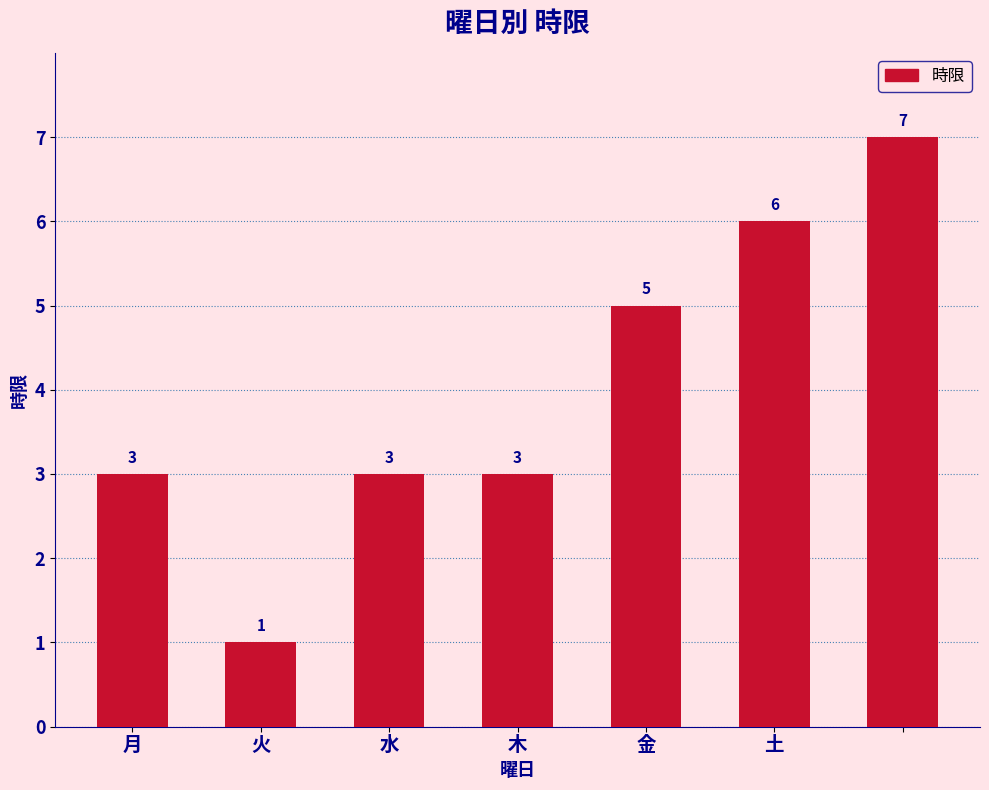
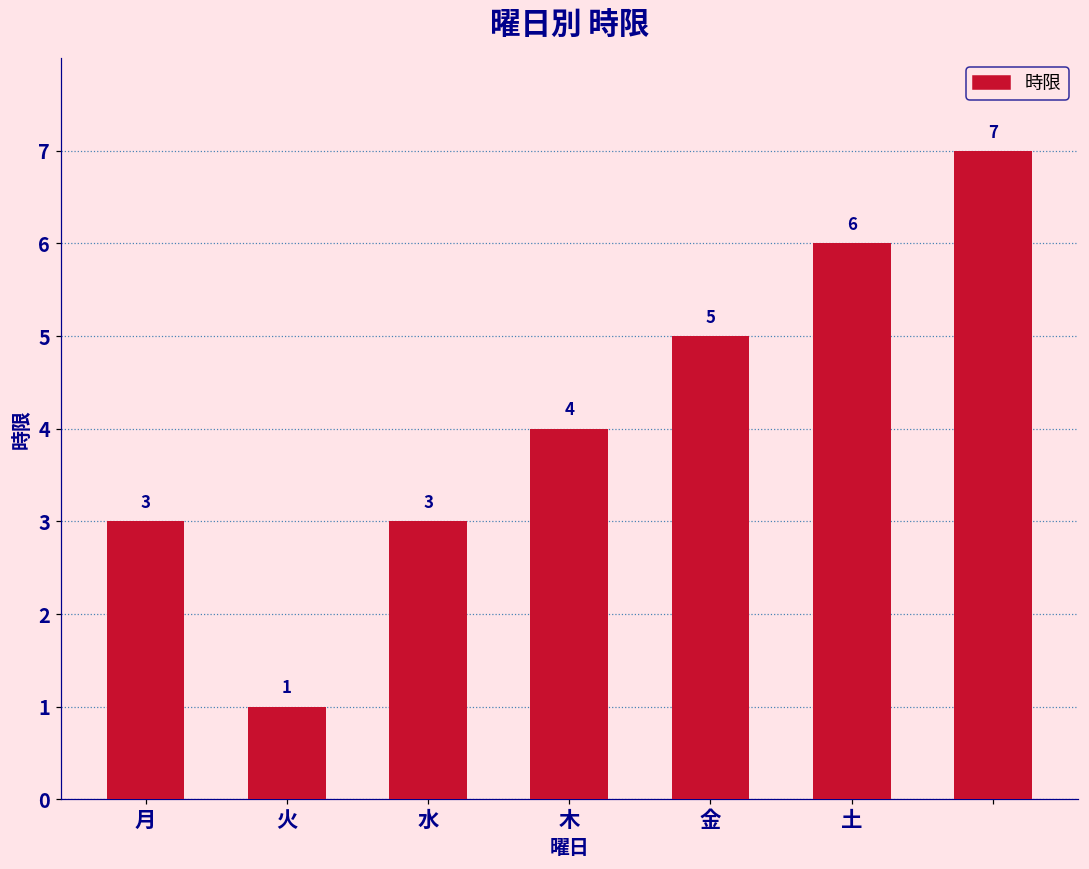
  {
    "月": 3,
    "火": 1,
    "水": 3,
-   "木": 3,
+   "木": 4,
    "金": 5,
    "土": 6
  }
